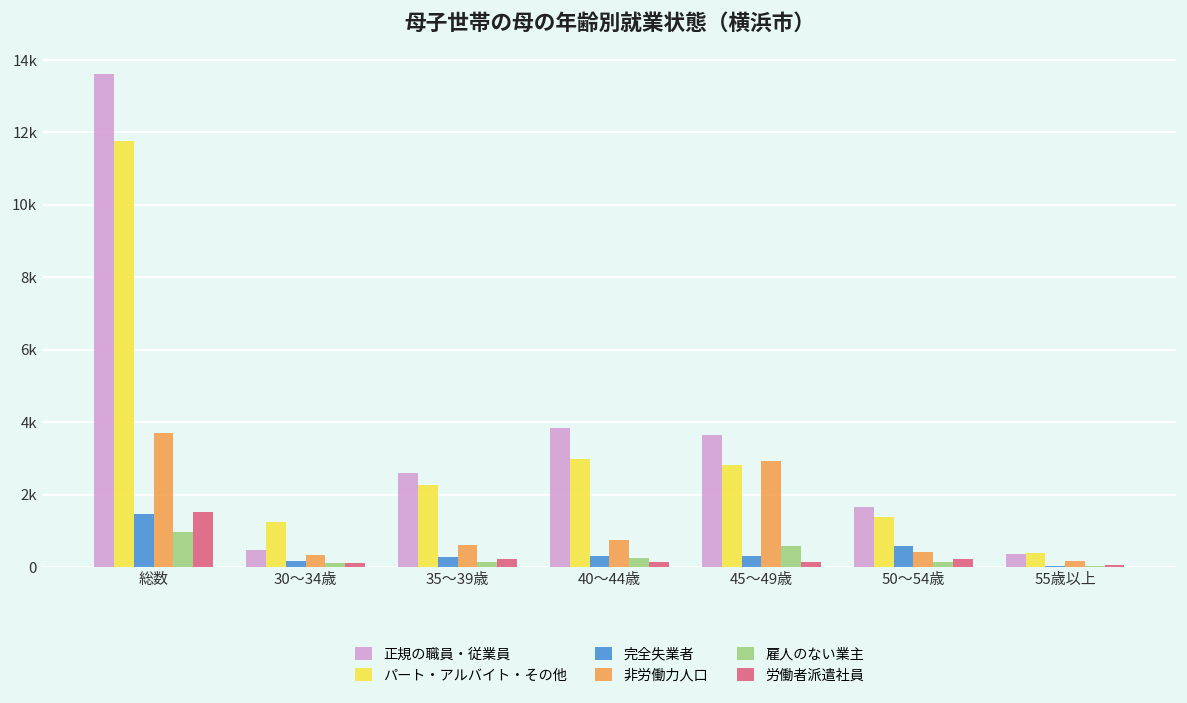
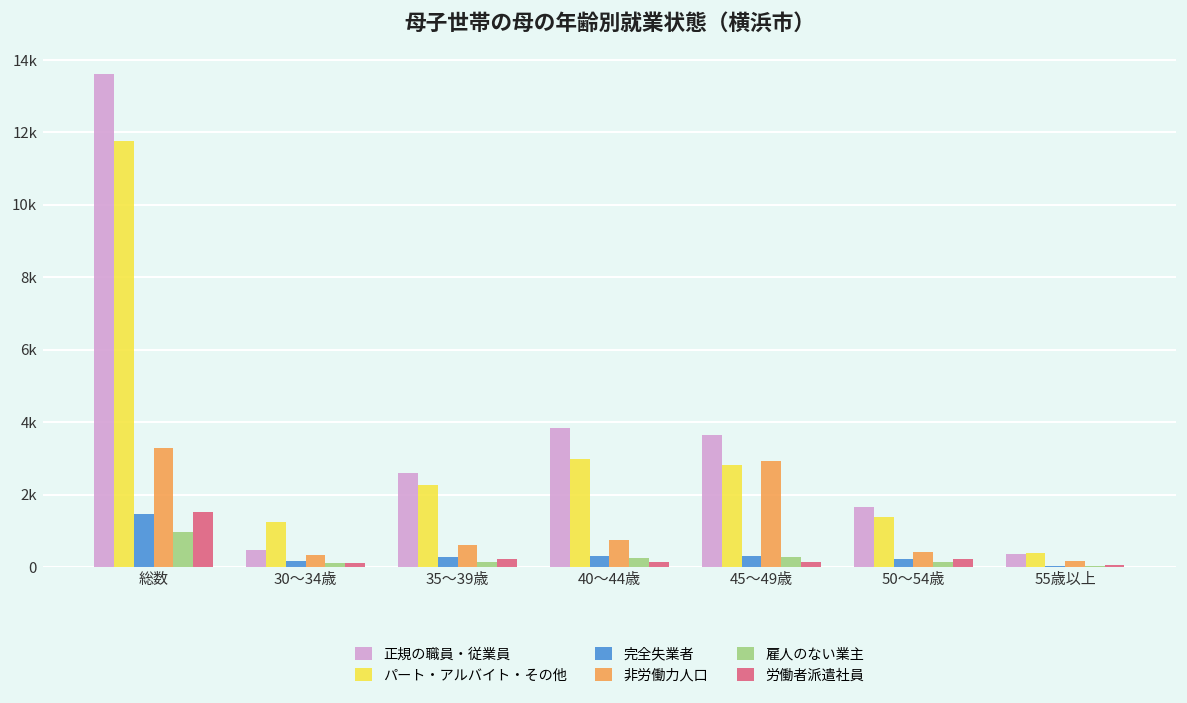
  {
    "正規の職員・従業員": {
      "総数": 13600,
      "30～34歳": 500,
      "35～39歳": 2600,
      "40～44歳": 3800,
      "45～49歳": 3600,
      "50～54歳": 1700,
      "55歳以上": 400
    },
    "パート・アルバイト・その他": {
      "総数": 11800,
      "30～34歳": 1300,
      "35～39歳": 2300,
      "40～44歳": 3000,
      "45～49歳": 2800,
      "50～54歳": 1400,
      "55歳以上": 400
    },
    "完全失業者": {
      "総数": 1500,
      "30～34歳": 200,
      "35～39歳": 300,
      "40～44歳": 300,
      "45～49歳": 300,
-     "50～54歳": 600
+     "50～54歳": 200
    },
    "非労働力人口": {
-     "総数": 3700,
+     "総数": 3300,
      "30～34歳": 300,
      "35～39歳": 600,
      "40～44歳": 700,
      "45～49歳": 2900,
      "50～54歳": 400,
      "55歳以上": 200
    },
    "雇人のない業主": {
      "総数": 1000,
      "30～34歳": 100,
      "35～39歳": 100,
      "40～44歳": 300,
-     "45～49歳": 600,
+     "45～49歳": 300,
      "50～54歳": 100
    },
    "労働者派遣社員": {
      "総数": 1500,
      "30～34歳": 100,
      "35～39歳": 200,
      "40～44歳": 100,
      "45～49歳": 100,
      "50～54歳": 200
    }
  }
